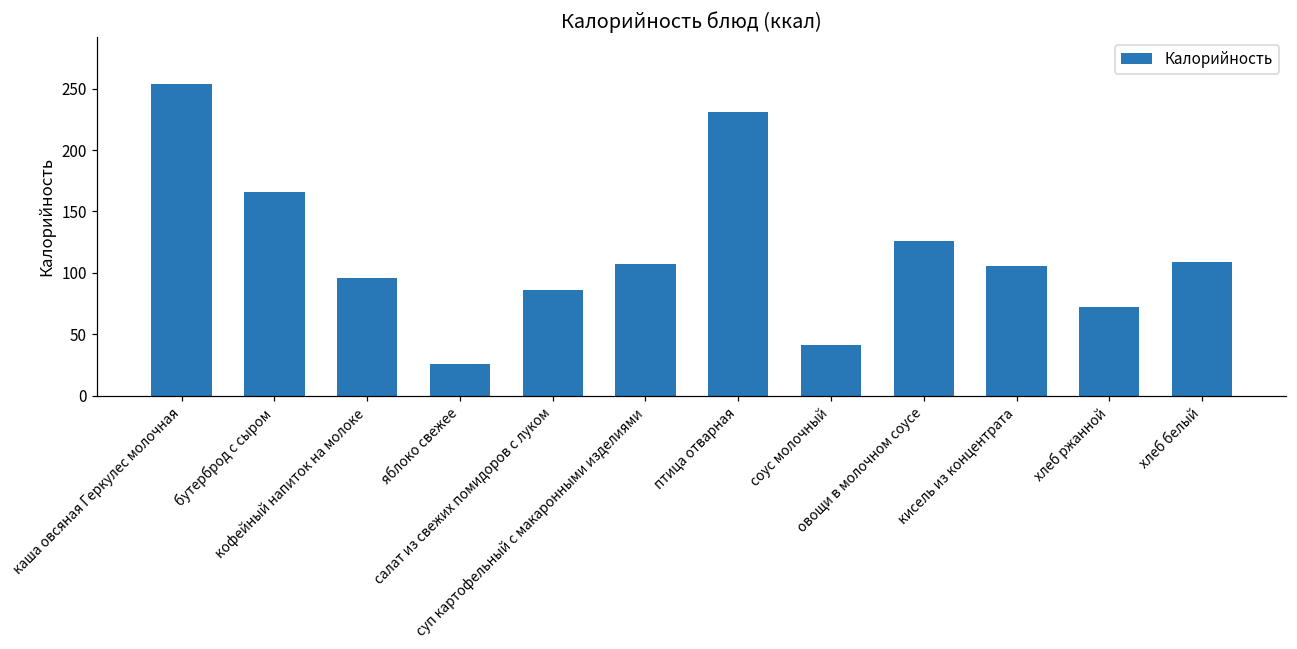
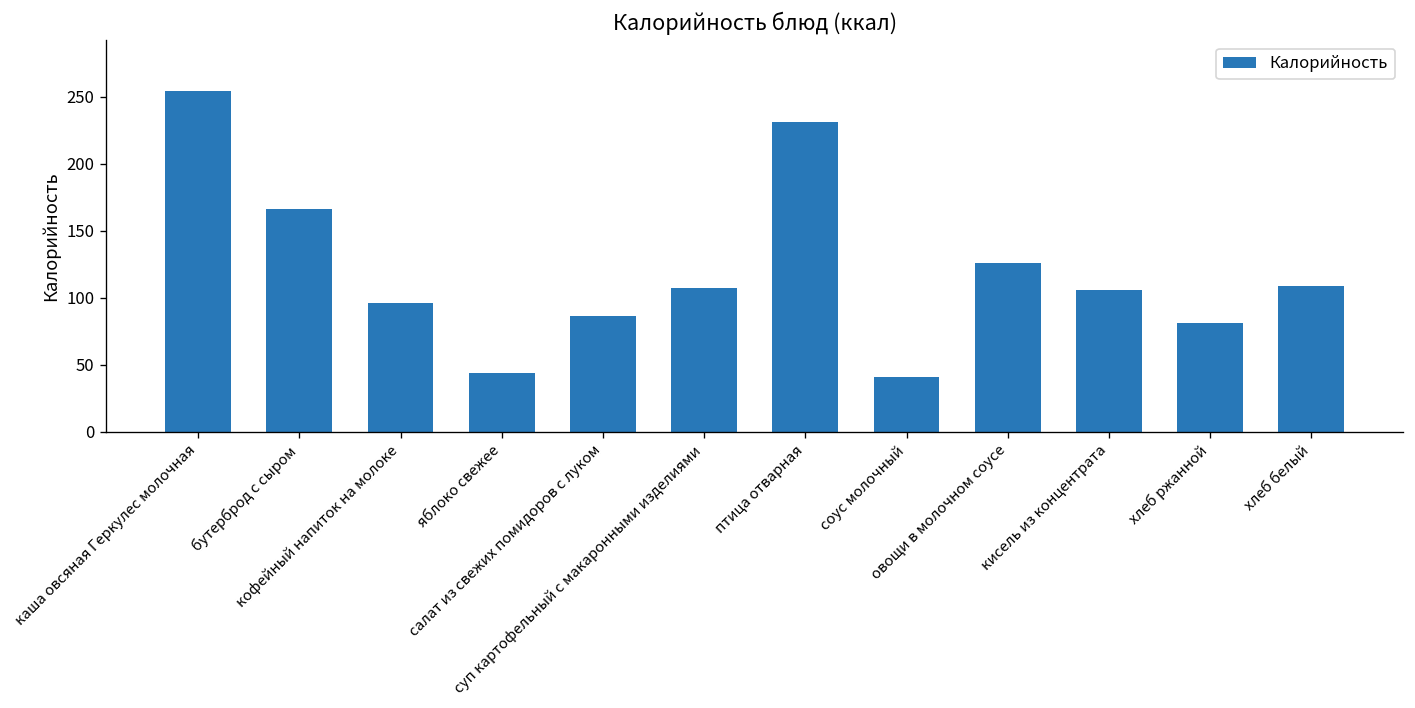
  {
    "каша овсяная Геркулес молочная": 254,
    "бутерброд с сыром": 166,
    "кофейный напиток на молоке": 96,
-   "яблоко свежее": 26,
+   "яблоко свежее": 44,
    "салат из свежих помидоров с луком": 86,
    "суп картофельный с макаронными изделиями": 107,
    "птица отварная": 231,
    "соус молочный": 41,
    "овощи в молочном соусе": 126,
    "кисель из концентрата": 106,
-   "хлеб ржанной": 72,
+   "хлеб ржанной": 81,
    "хлеб белый": 109
  }
